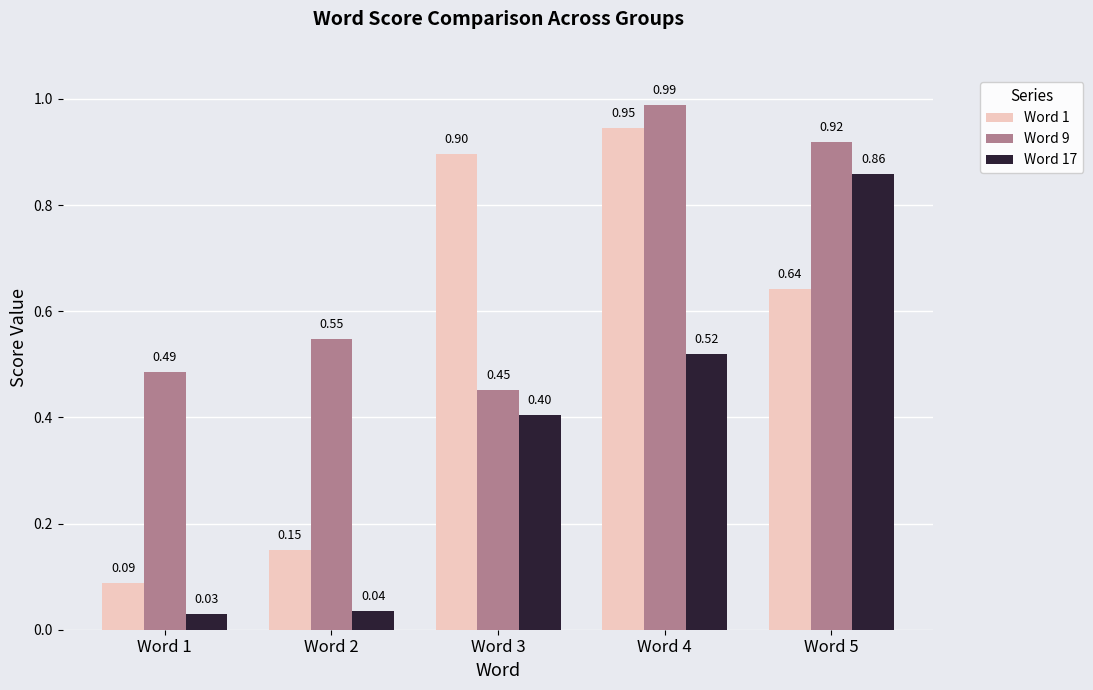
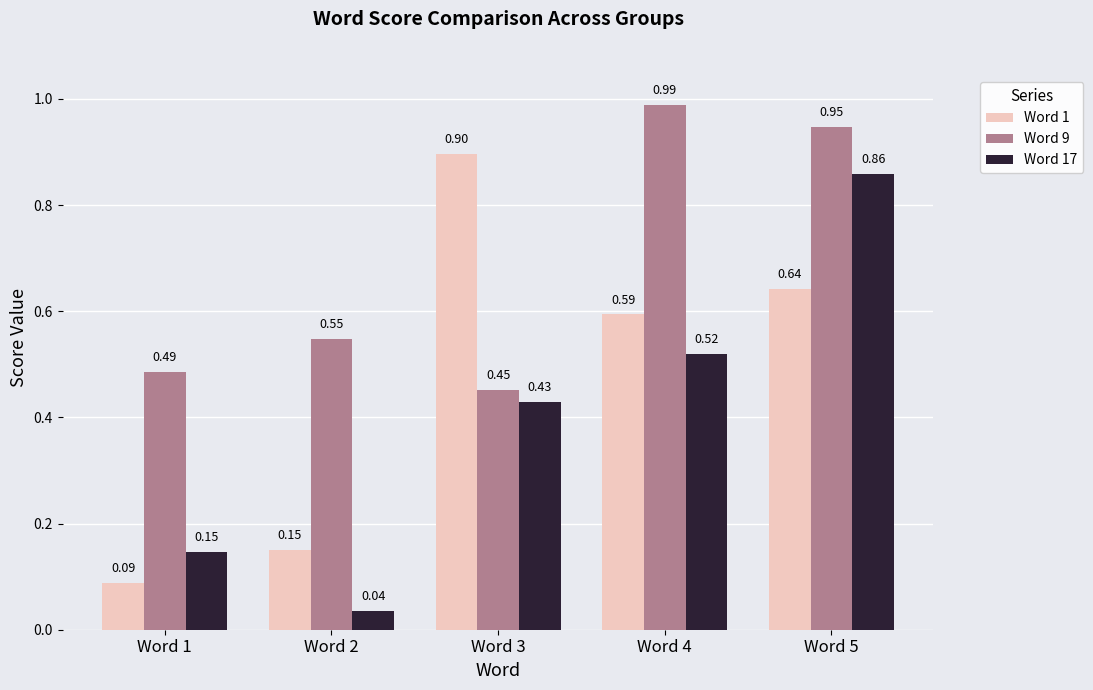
  {
    "Word 1": {
      "Word 1": 0.09,
      "Word 2": 0.15,
      "Word 3": 0.90,
-     "Word 4": 0.95,
+     "Word 4": 0.59,
      "Word 5": 0.64
    },
    "Word 9": {
      "Word 1": 0.49,
      "Word 2": 0.55,
      "Word 3": 0.45,
      "Word 4": 0.99,
-     "Word 5": 0.92
+     "Word 5": 0.95
    },
    "Word 17": {
-     "Word 1": 0.03,
+     "Word 1": 0.15,
      "Word 2": 0.04,
-     "Word 3": 0.40,
+     "Word 3": 0.43,
      "Word 4": 0.52,
      "Word 5": 0.86
    }
  }
